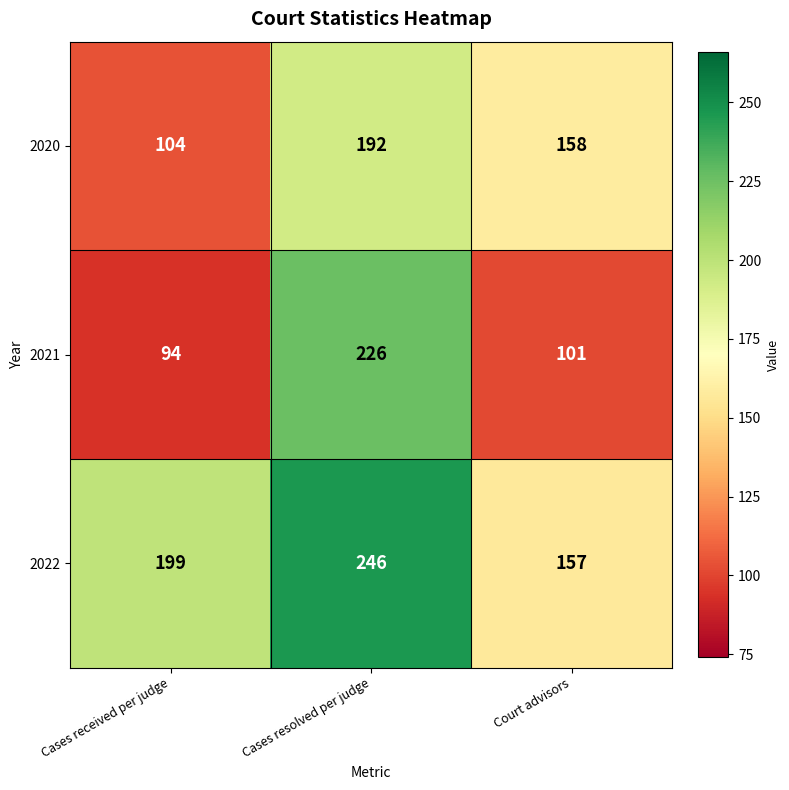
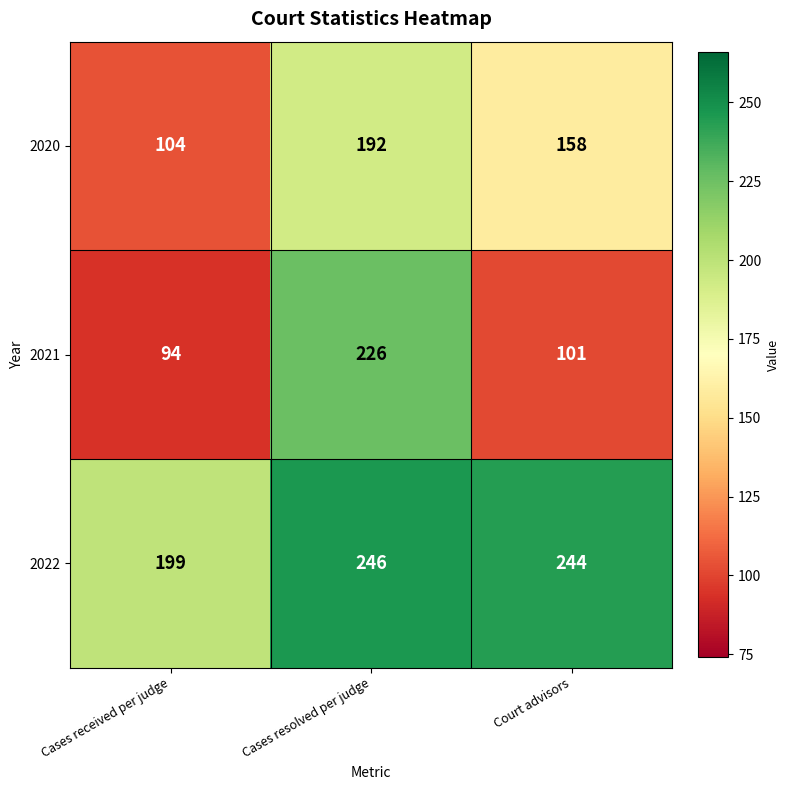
  {
    "2020": {
      "Cases received per judge": 104,
      "Cases resolved per judge": 192,
      "Court advisors": 158
    },
    "2021": {
      "Cases received per judge": 94,
      "Cases resolved per judge": 226,
      "Court advisors": 101
    },
    "2022": {
      "Cases received per judge": 199,
      "Cases resolved per judge": 246,
-     "Court advisors": 157
+     "Court advisors": 244
    }
  }
